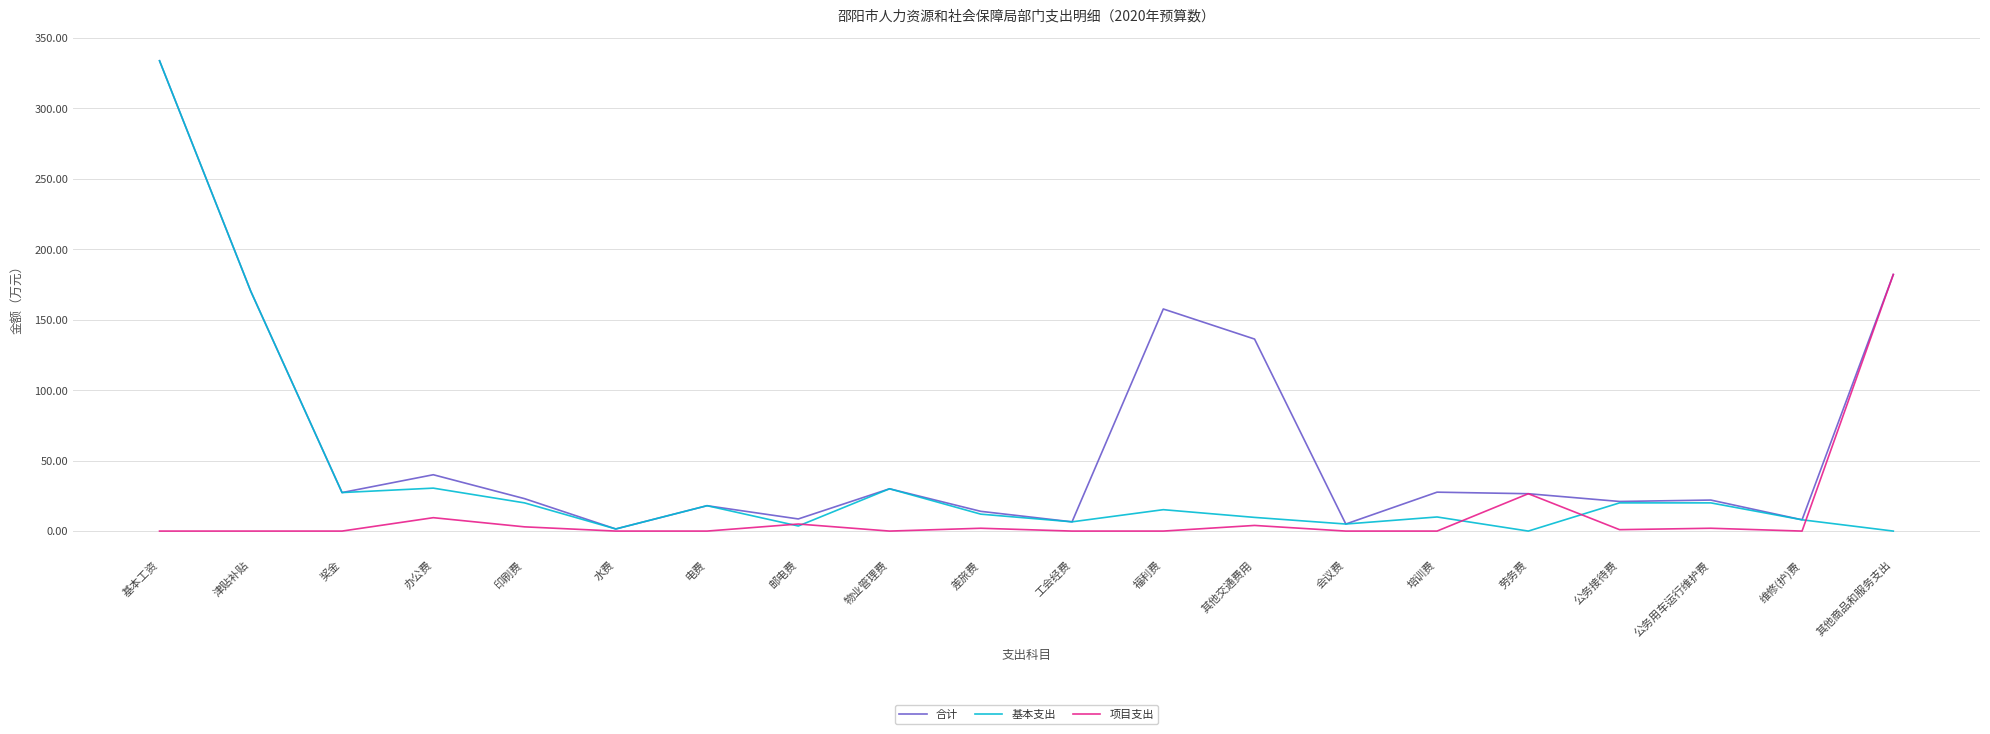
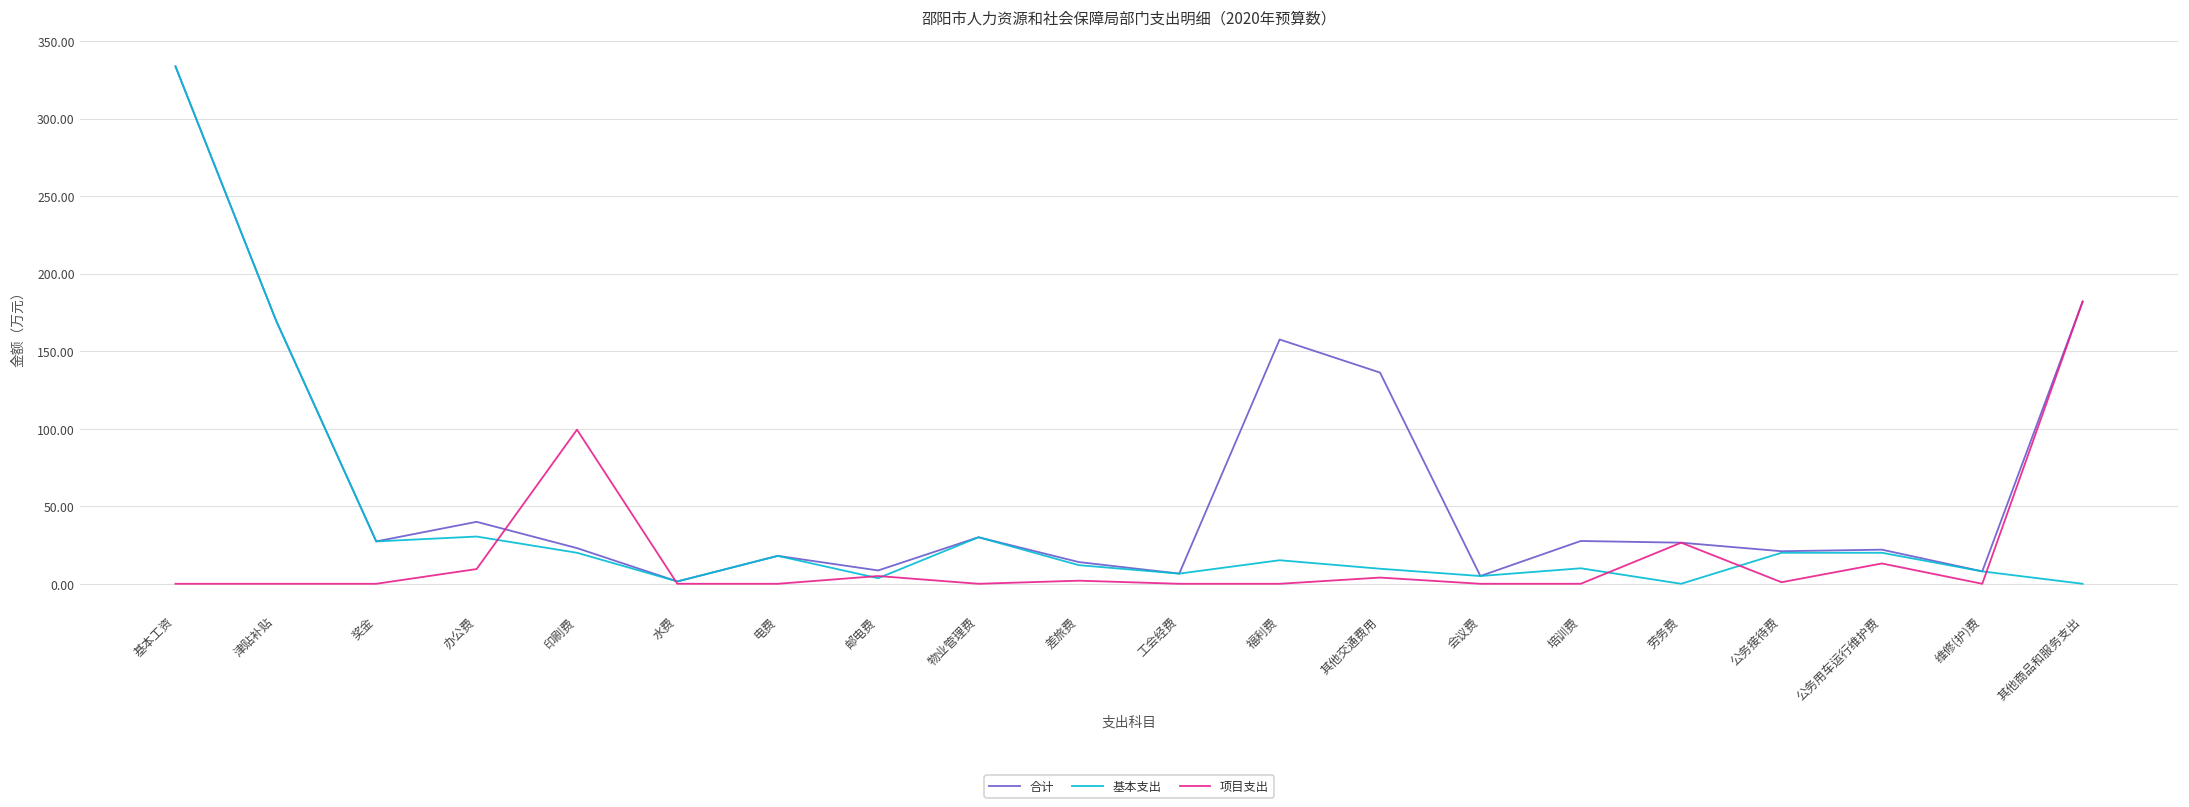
  {
    "合计": {
      "办公费": 40,
      "印刷费": 23,
      "邮电费": 9,
      "差旅费": 14,
      "福利费": 158,
      "其他交通费用": 136,
      "培训费": 28,
      "公务用车运行维护费": 22
    },
    "基本支出": {
      "办公费": 30,
      "印刷费": 20,
      "差旅费": 12,
      "福利费": 15,
      "其他交通费用": 10,
      "培训费": 10,
      "劳务费": 0,
      "公务用车运行维护费": 20,
      "其他商品和服务支出": 0
    },
    "项目支出": {
      "基本工资": 0,
      "津贴补贴": 0,
      "奖金": 0,
      "办公费": 10,
-     "印刷费": 3,
+     "印刷费": 99,
      "电费": 0,
      "物业管理费": 0,
      "差旅费": 2,
      "工会经费": 0,
      "福利费": 0,
      "其他交通费用": 4,
      "会议费": 0,
      "培训费": 0,
      "公务接待费": 1,
-     "公务用车运行维护费": 2,
+     "公务用车运行维护费": 13,
      "维修(护)费": 0
    }
  }
